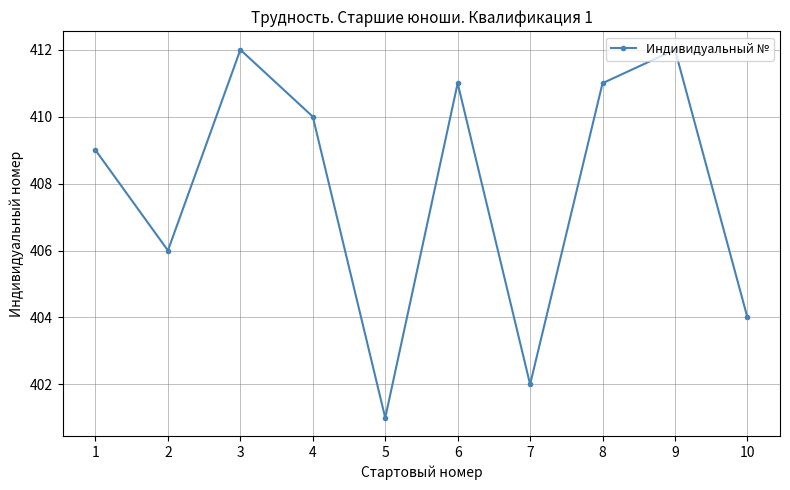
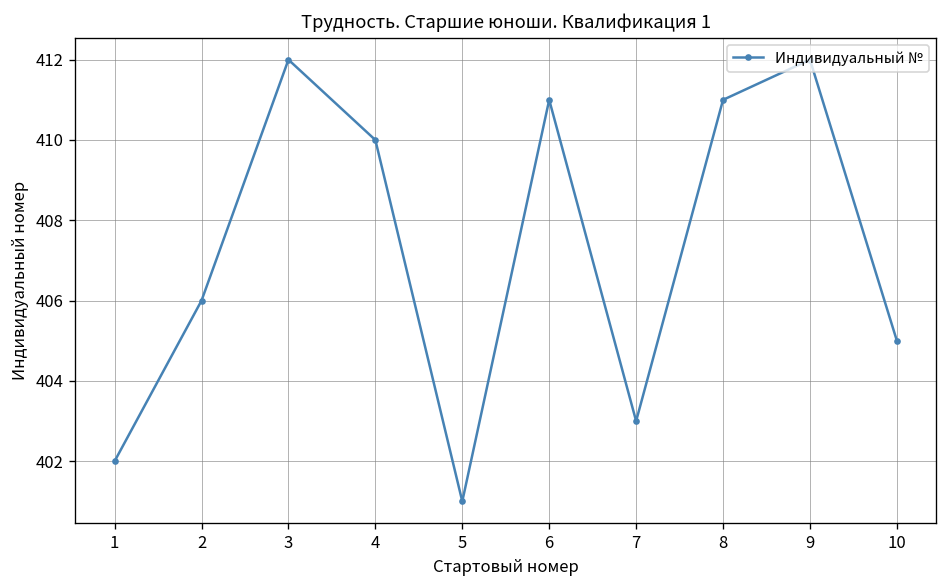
  {
-   "1": 409,
+   "1": 402,
    "2": 406,
    "3": 412,
    "4": 410,
    "5": 401,
    "6": 411,
-   "7": 402,
+   "7": 403,
    "8": 411,
-   "10": 404
+   "10": 405
  }
